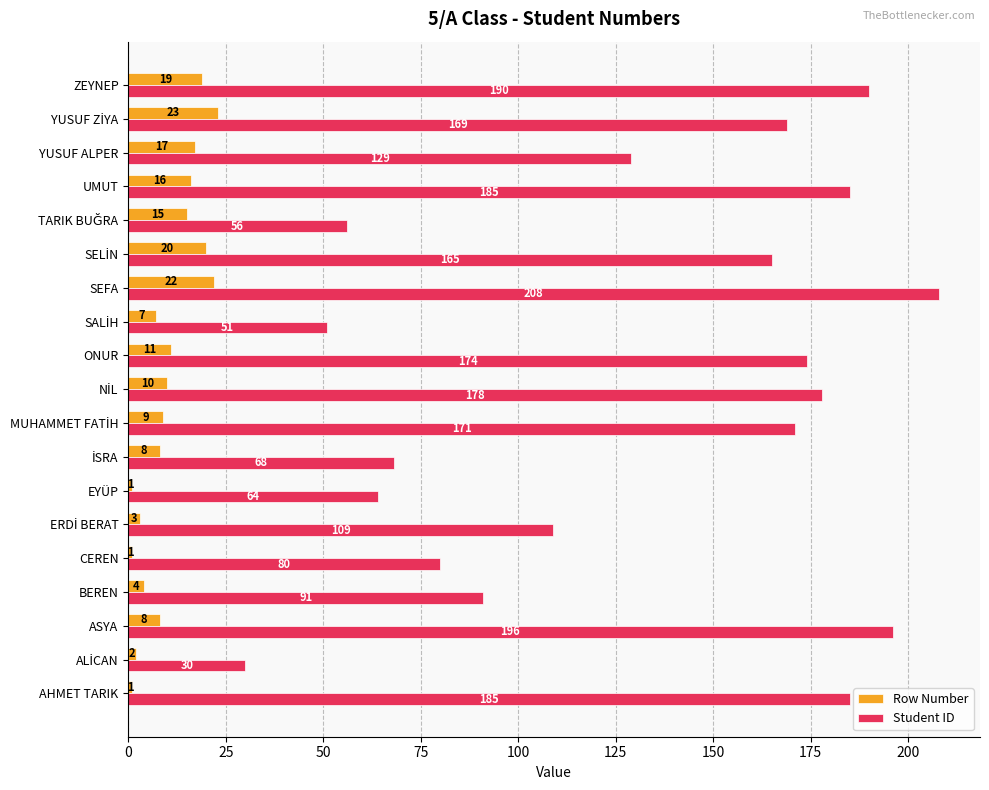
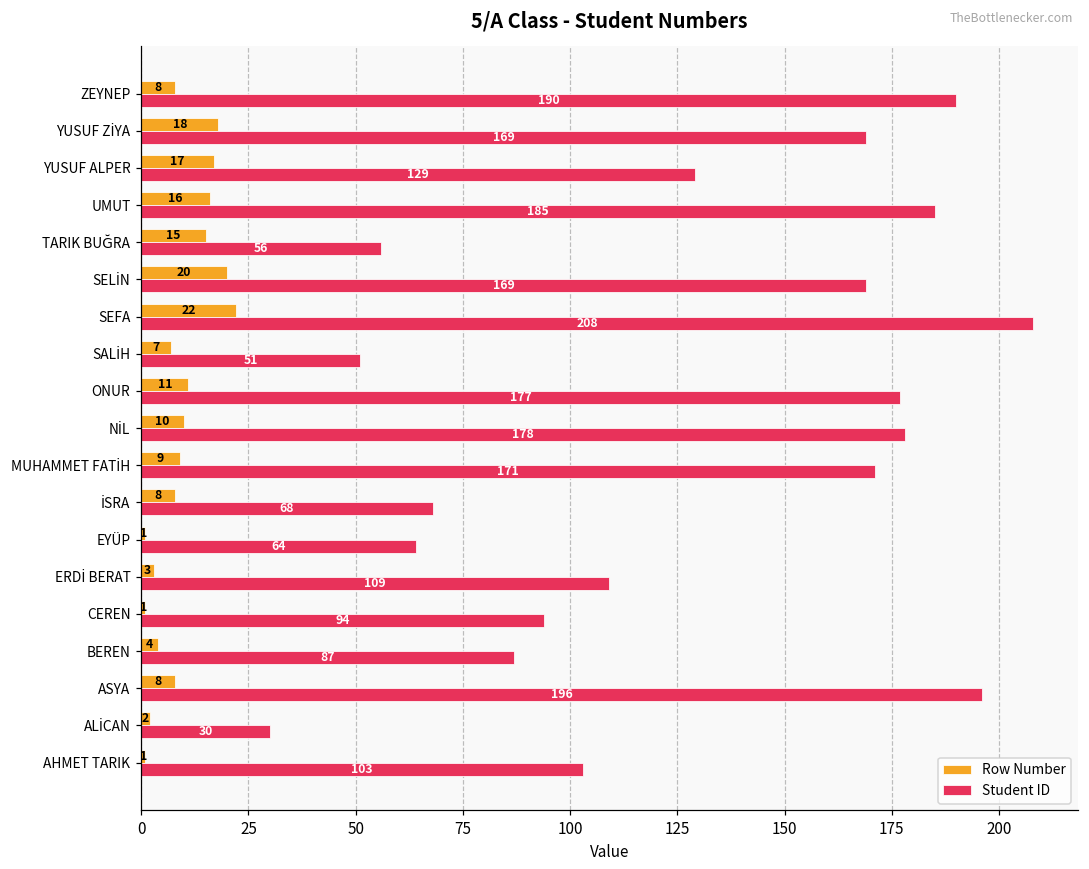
  {
    "Row Number": {
-     "ZEYNEP": 19,
-     "YUSUF ZİYA": 23,
+     "ZEYNEP": 8,
+     "YUSUF ZİYA": 18,
      "YUSUF ALPER": 17,
      "UMUT": 16,
      "TARIK BUĞRA": 15,
      "SELİN": 20,
      "SEFA": 22,
      "SALİH": 7,
      "ONUR": 11,
      "NİL": 10,
      "MUHAMMET FATİH": 9,
      "İSRA": 8,
      "EYÜP": 1,
      "ERDİ BERAT": 3,
      "CEREN": 1,
      "BEREN": 4,
      "ASYA": 8,
      "ALİCAN": 2,
      "AHMET TARIK": 1
    },
    "Student ID": {
      "ZEYNEP": 190,
      "YUSUF ZİYA": 169,
      "YUSUF ALPER": 129,
      "UMUT": 185,
      "TARIK BUĞRA": 56,
-     "SELİN": 165,
+     "SELİN": 169,
      "SEFA": 208,
      "SALİH": 51,
-     "ONUR": 174,
+     "ONUR": 177,
      "NİL": 178,
      "MUHAMMET FATİH": 171,
      "İSRA": 68,
      "EYÜP": 64,
      "ERDİ BERAT": 109,
-     "CEREN": 80,
-     "BEREN": 91,
+     "CEREN": 94,
+     "BEREN": 87,
      "ASYA": 196,
      "ALİCAN": 30,
-     "AHMET TARIK": 185
+     "AHMET TARIK": 103
    }
  }
